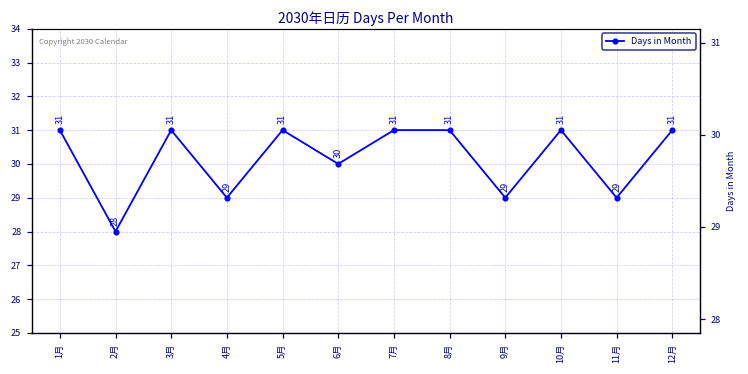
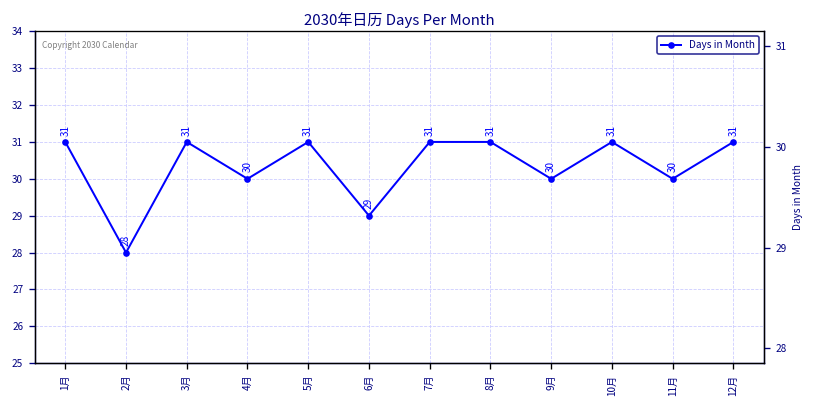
  {
    "1月": 31,
    "2月": 28,
    "3月": 31,
-   "4月": 29,
+   "4月": 30,
    "5月": 31,
-   "6月": 30,
+   "6月": 29,
    "7月": 31,
    "8月": 31,
-   "9月": 29,
+   "9月": 30,
    "10月": 31,
-   "11月": 29,
+   "11月": 30,
    "12月": 31
  }
